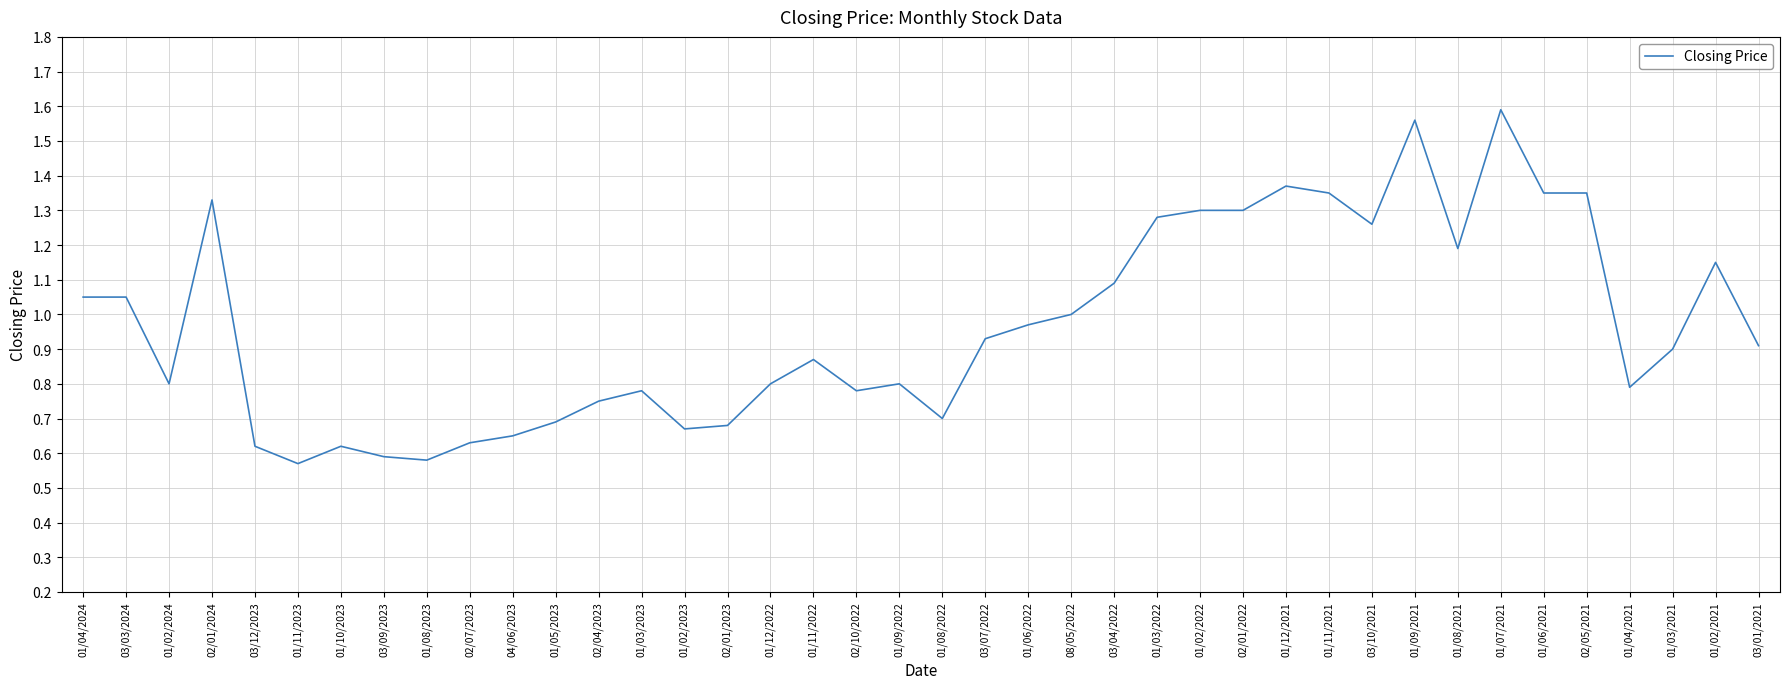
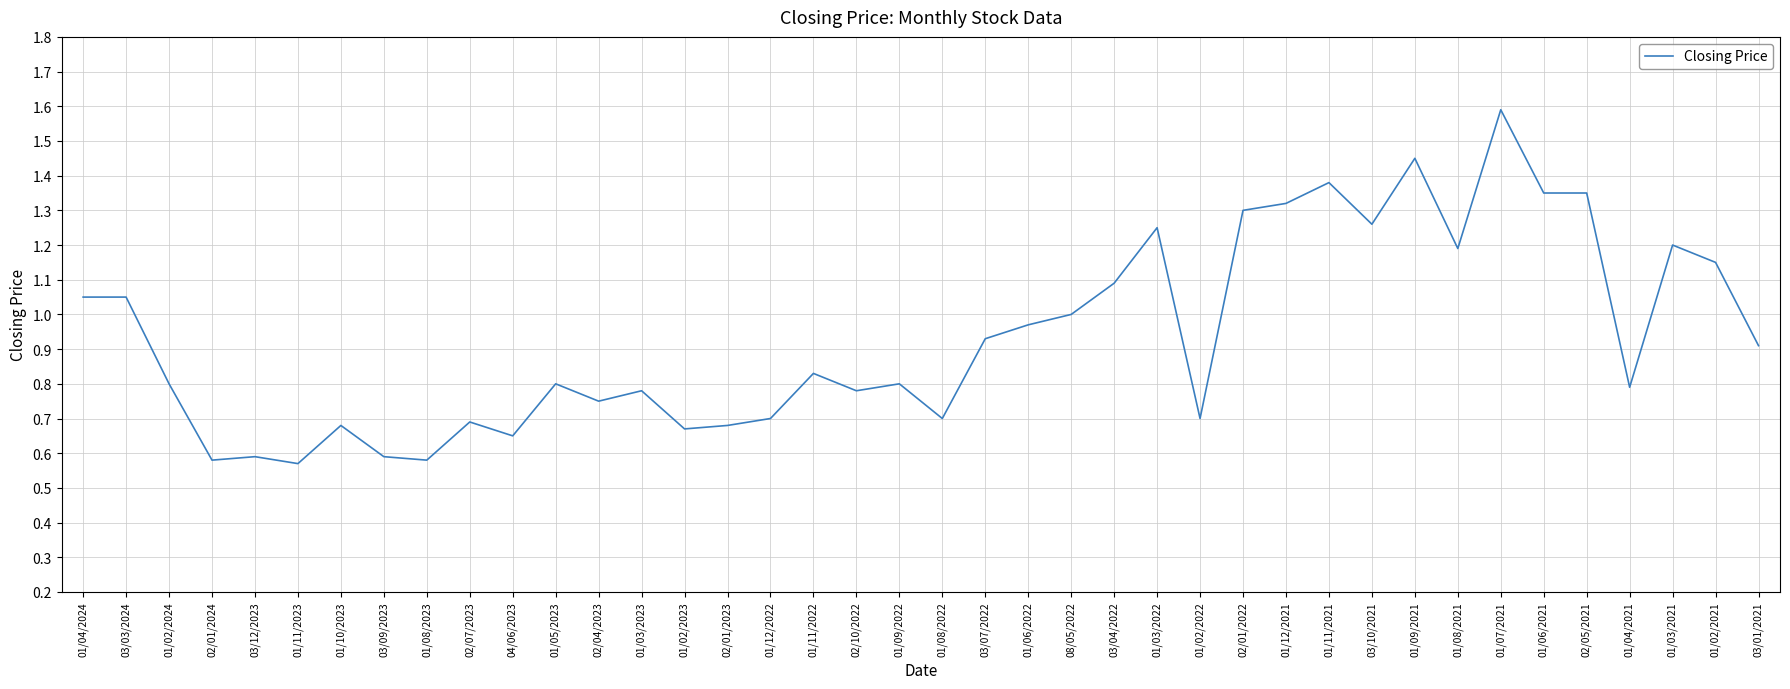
  {
    "01/04/2024": 1.05,
    "03/03/2024": 1.05,
    "01/02/2024": 0.80,
-   "02/01/2024": 1.33,
-   "03/12/2023": 0.62,
+   "02/01/2024": 0.58,
+   "03/12/2023": 0.59,
    "01/11/2023": 0.57,
-   "01/10/2023": 0.62,
+   "01/10/2023": 0.68,
    "03/09/2023": 0.59,
    "01/08/2023": 0.58,
-   "02/07/2023": 0.63,
+   "02/07/2023": 0.69,
    "04/06/2023": 0.65,
-   "01/05/2023": 0.69,
+   "01/05/2023": 0.80,
    "02/04/2023": 0.75,
    "01/03/2023": 0.78,
    "01/02/2023": 0.67,
    "02/01/2023": 0.68,
-   "01/12/2022": 0.8,
-   "01/11/2022": 0.87,
+   "01/12/2022": 0.7,
+   "01/11/2022": 0.83,
    "02/10/2022": 0.78,
    "01/09/2022": 0.80,
    "01/08/2022": 0.70,
    "03/07/2022": 0.93,
    "01/06/2022": 0.97,
    "08/05/2022": 1.00,
    "03/04/2022": 1.09,
-   "01/03/2022": 1.28,
-   "01/02/2022": 1.3,
+   "01/03/2022": 1.25,
+   "01/02/2022": 0.7,
    "02/01/2022": 1.30,
-   "01/12/2021": 1.37,
-   "01/11/2021": 1.35,
+   "01/12/2021": 1.32,
+   "01/11/2021": 1.38,
    "03/10/2021": 1.26,
-   "01/09/2021": 1.56,
+   "01/09/2021": 1.45,
    "01/08/2021": 1.19,
    "01/07/2021": 1.59,
    "01/06/2021": 1.35,
    "02/05/2021": 1.35,
    "01/04/2021": 0.79,
-   "01/03/2021": 0.9,
+   "01/03/2021": 1.2,
    "01/02/2021": 1.15,
    "03/01/2021": 0.91
  }
